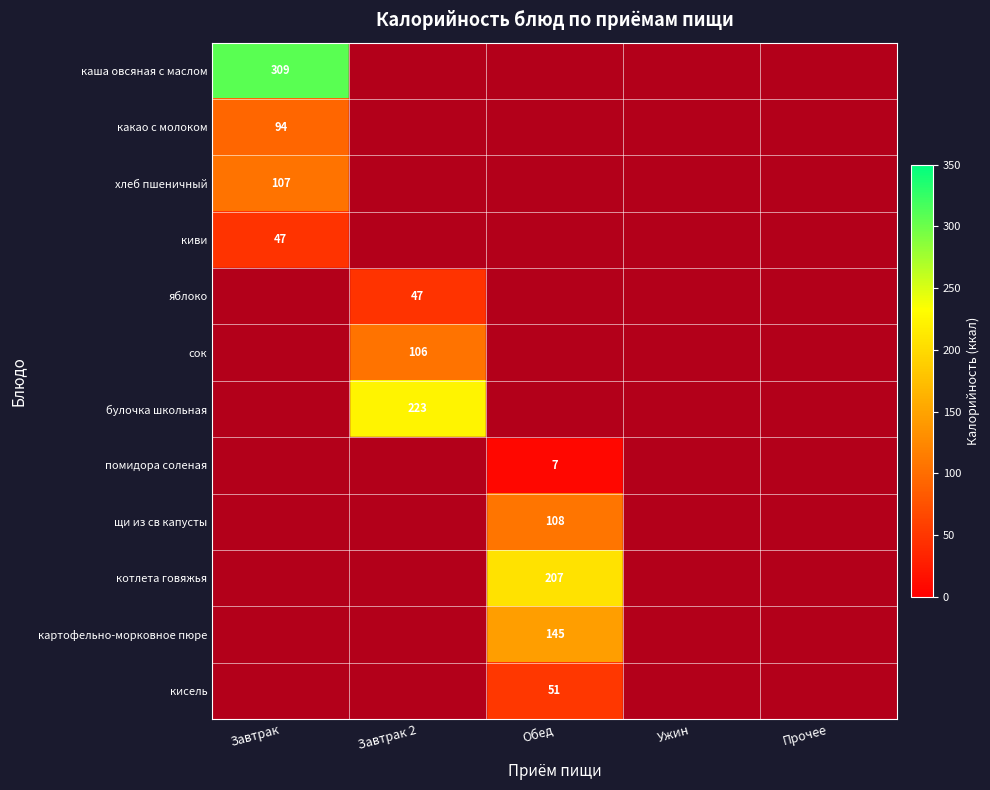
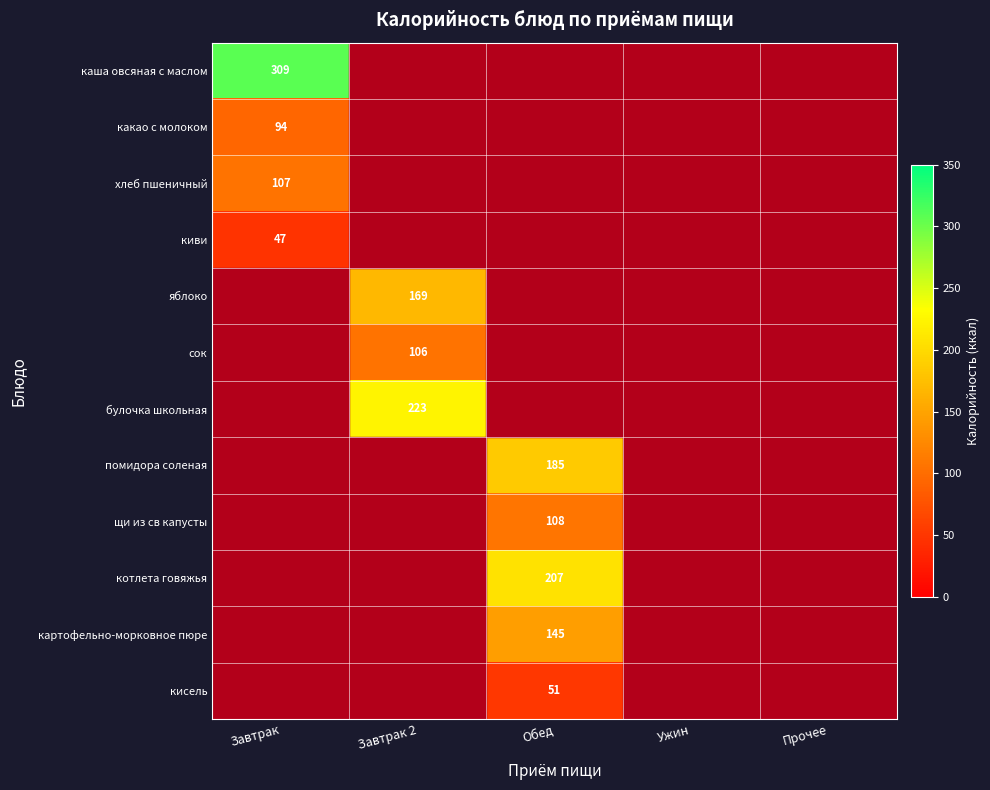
  {
    "каша овсяная с маслом": {
      "Завтрак": 309
    },
    "какао с молоком": {
      "Завтрак": 94
    },
    "хлеб пшеничный": {
      "Завтрак": 107
    },
    "киви": {
      "Завтрак": 47
    },
    "яблоко": {
-     "Завтрак 2": 47
+     "Завтрак 2": 169
    },
    "сок": {
      "Завтрак 2": 106
    },
    "булочка школьная": {
      "Завтрак 2": 223
    },
    "помидора соленая": {
-     "Обед": 7
+     "Обед": 185
    },
    "щи из св капусты": {
      "Обед": 108
    },
    "котлета говяжья": {
      "Обед": 207
    },
    "картофельно-морковное пюре": {
      "Обед": 145
    },
    "кисель": {
      "Обед": 51
    }
  }
